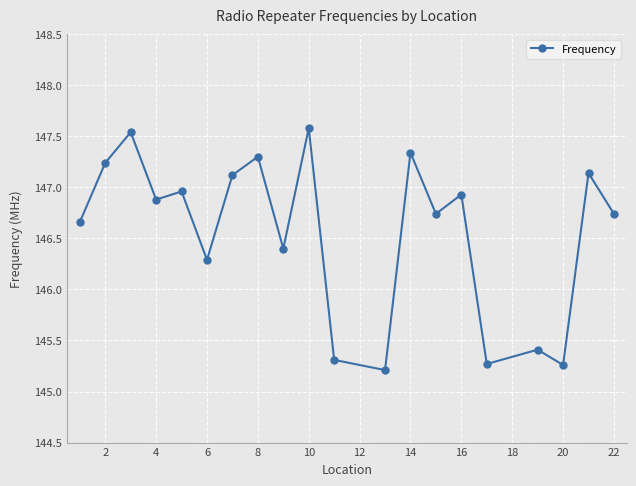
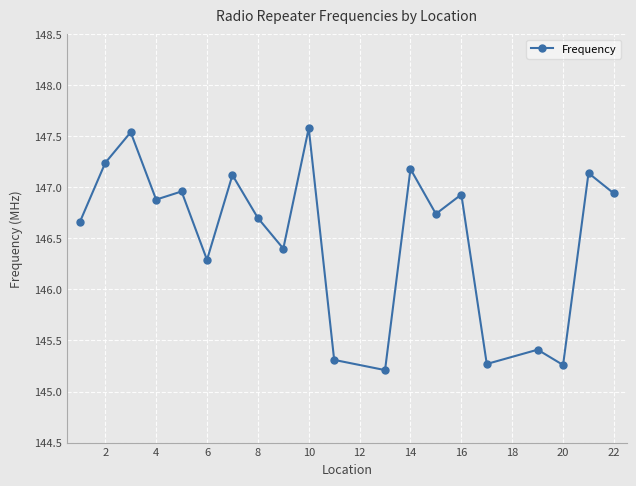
  {
    "2": 147.24,
    "4": 146.88,
    "6": 146.29,
-   "8": 147.3,
+   "8": 146.7,
    "10": 147.58,
-   "14": 147.34,
+   "14": 147.18,
    "16": 146.93,
    "20": 145.26,
-   "22": 146.74
+   "22": 146.94
  }
